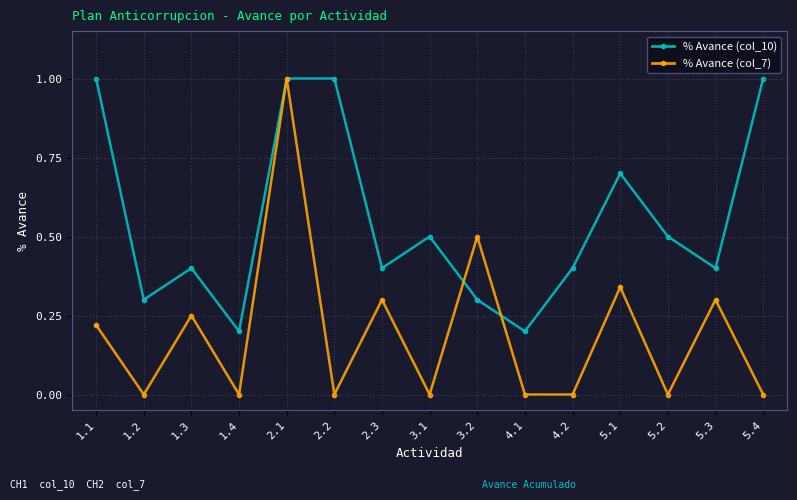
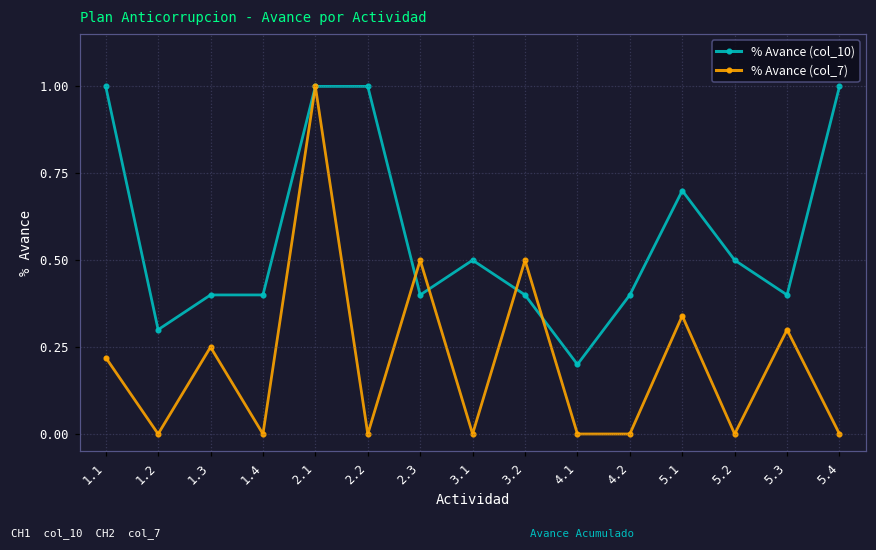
  {
    "% Avance (col_10)": {
      "1.1": 1.0,
      "1.2": 0.3,
      "1.3": 0.4,
-     "1.4": 0.2,
+     "1.4": 0.4,
      "2.2": 1.0,
      "2.3": 0.4,
      "3.1": 0.5,
-     "3.2": 0.3,
+     "3.2": 0.4,
      "4.1": 0.2,
      "4.2": 0.4,
      "5.1": 0.7,
      "5.2": 0.5,
      "5.3": 0.4,
      "5.4": 1.0
    },
    "% Avance (col_7)": {
      "1.1": 0.22,
      "1.2": 0.0,
      "1.3": 0.25,
      "1.4": 0.0,
      "2.2": 0.0,
-     "2.3": 0.3,
+     "2.3": 0.5,
      "3.1": 0.0,
      "3.2": 0.5,
      "4.1": 0.0,
      "4.2": 0.0,
      "5.1": 0.34,
      "5.2": 0.0,
      "5.3": 0.3,
      "5.4": 0.0
    }
  }
